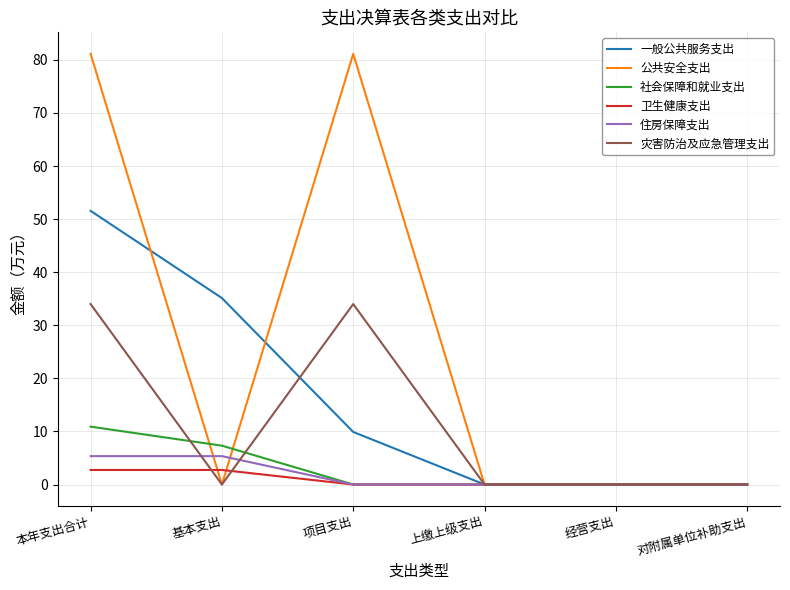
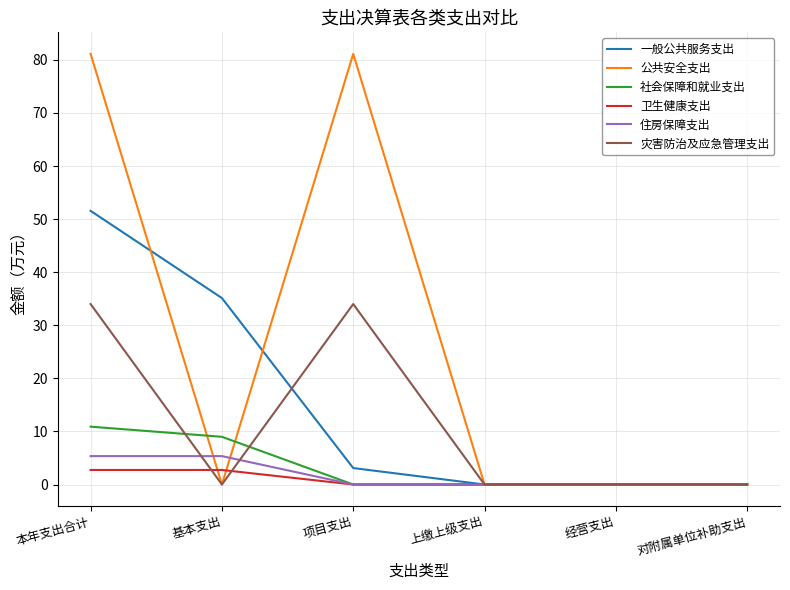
  {
    "一般公共服务支出": {
      "本年支出合计": 52,
      "基本支出": 35,
-     "项目支出": 10
+     "项目支出": 3
    },
    "公共安全支出": {
      "本年支出合计": 81,
      "项目支出": 81
    },
    "社会保障和就业支出": {
      "本年支出合计": 11,
-     "基本支出": 7
+     "基本支出": 9
    },
    "卫生健康支出": {
      "本年支出合计": 3,
      "基本支出": 3
    },
    "住房保障支出": {
      "本年支出合计": 5,
      "基本支出": 5
    },
    "灾害防治及应急管理支出": {
      "本年支出合计": 34,
      "项目支出": 34
    }
  }
